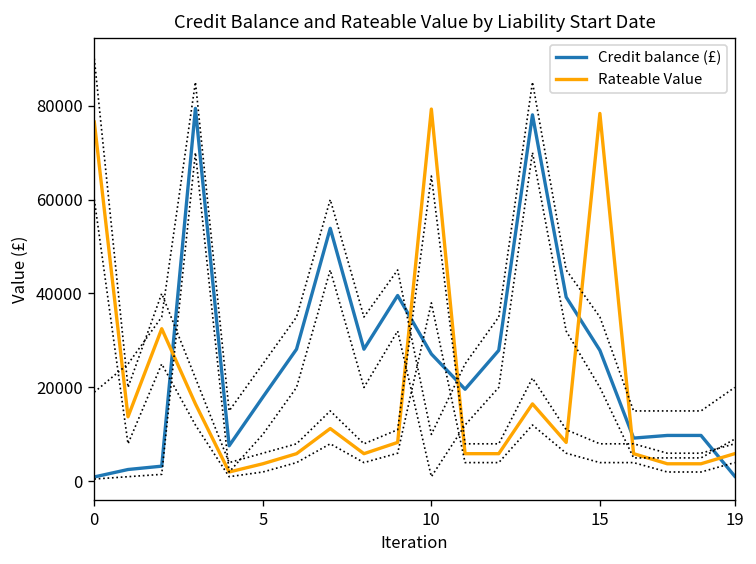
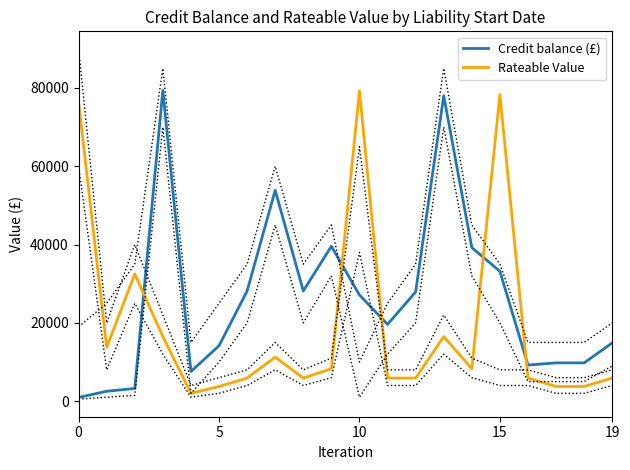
  {
    "Credit balance (£)": {
-     "5": 18000,
+     "5": 14000,
      "10": 27000,
-     "15": 28000,
-     "19": 1000
+     "15": 33000,
+     "19": 15000
    },
    "Rateable Value": {
      "0": 77000,
      "5": 4000,
      "10": 79000,
      "15": 78000,
      "19": 6000
    }
  }
